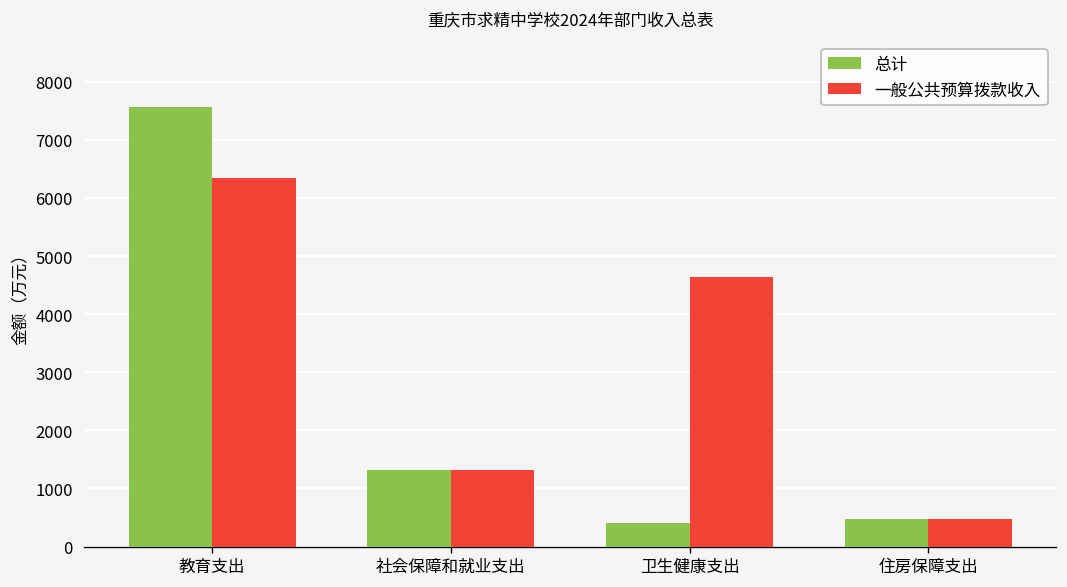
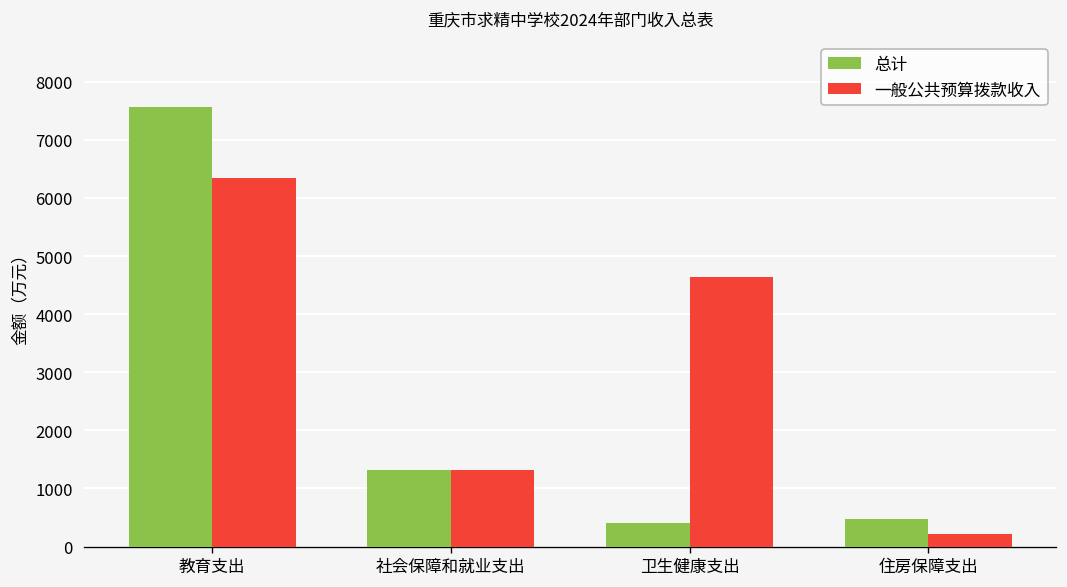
  {
    "总计": {
      "教育支出": 7600,
      "社会保障和就业支出": 1300,
      "卫生健康支出": 400,
      "住房保障支出": 500
    },
    "一般公共预算拨款收入": {
      "教育支出": 6400,
      "社会保障和就业支出": 1300,
      "卫生健康支出": 4600,
-     "住房保障支出": 500
+     "住房保障支出": 200
    }
  }
